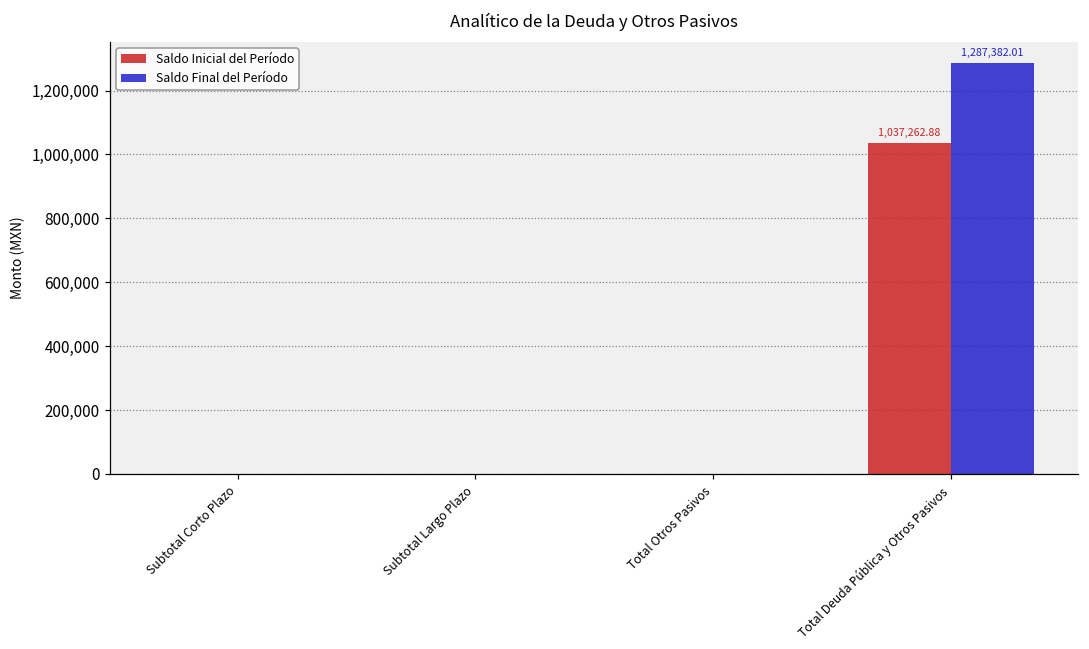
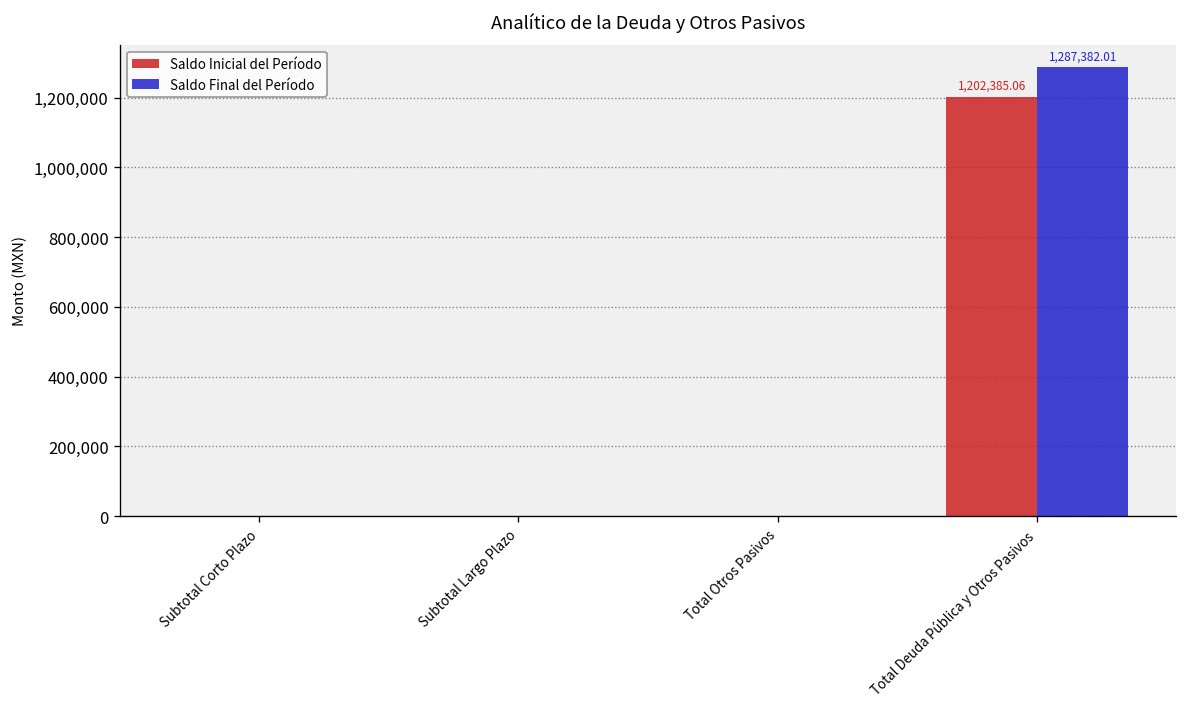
  {
    "Saldo Inicial del Período": {
-     "Total Deuda Pública y Otros Pasivos": "1,037,262.88"
+     "Total Deuda Pública y Otros Pasivos": "1,202,385.06"
    },
    "Saldo Final del Período": {
      "Total Deuda Pública y Otros Pasivos": "1,287,382.01"
    }
  }
